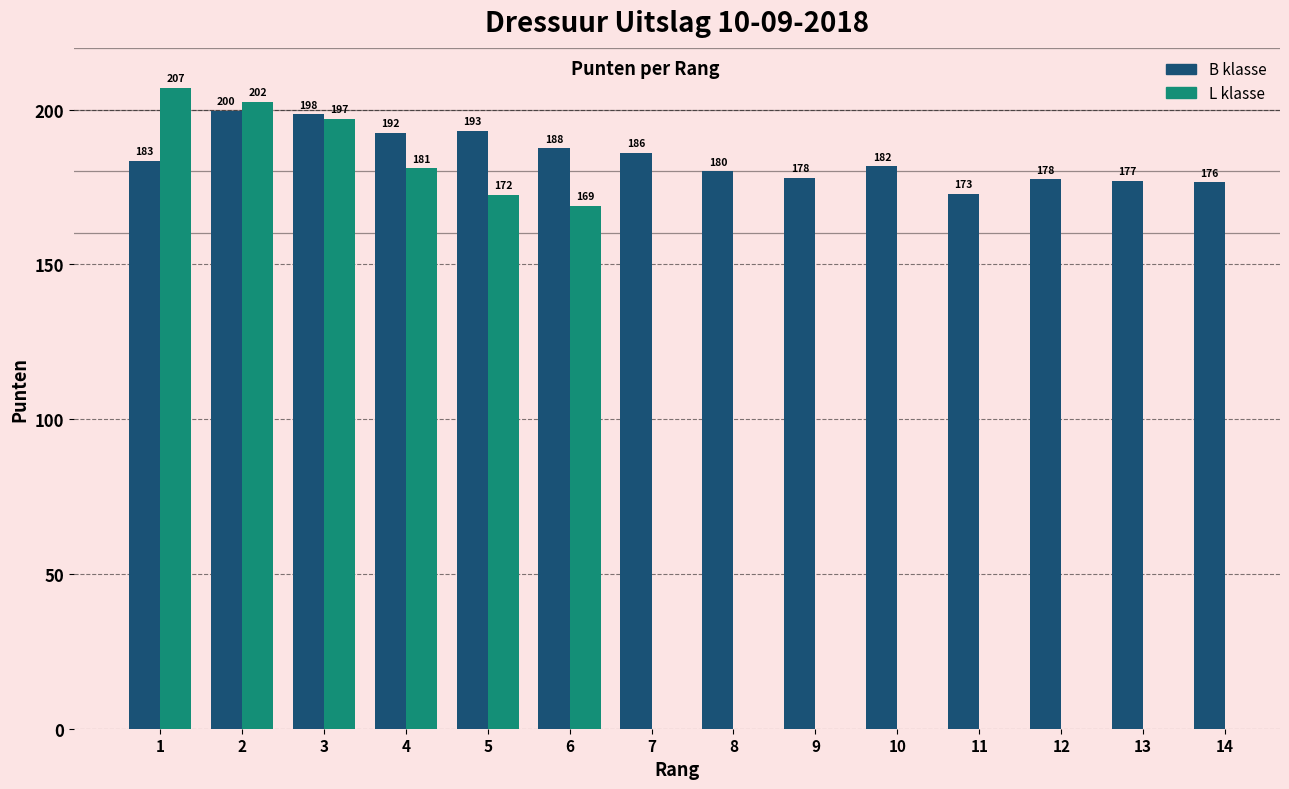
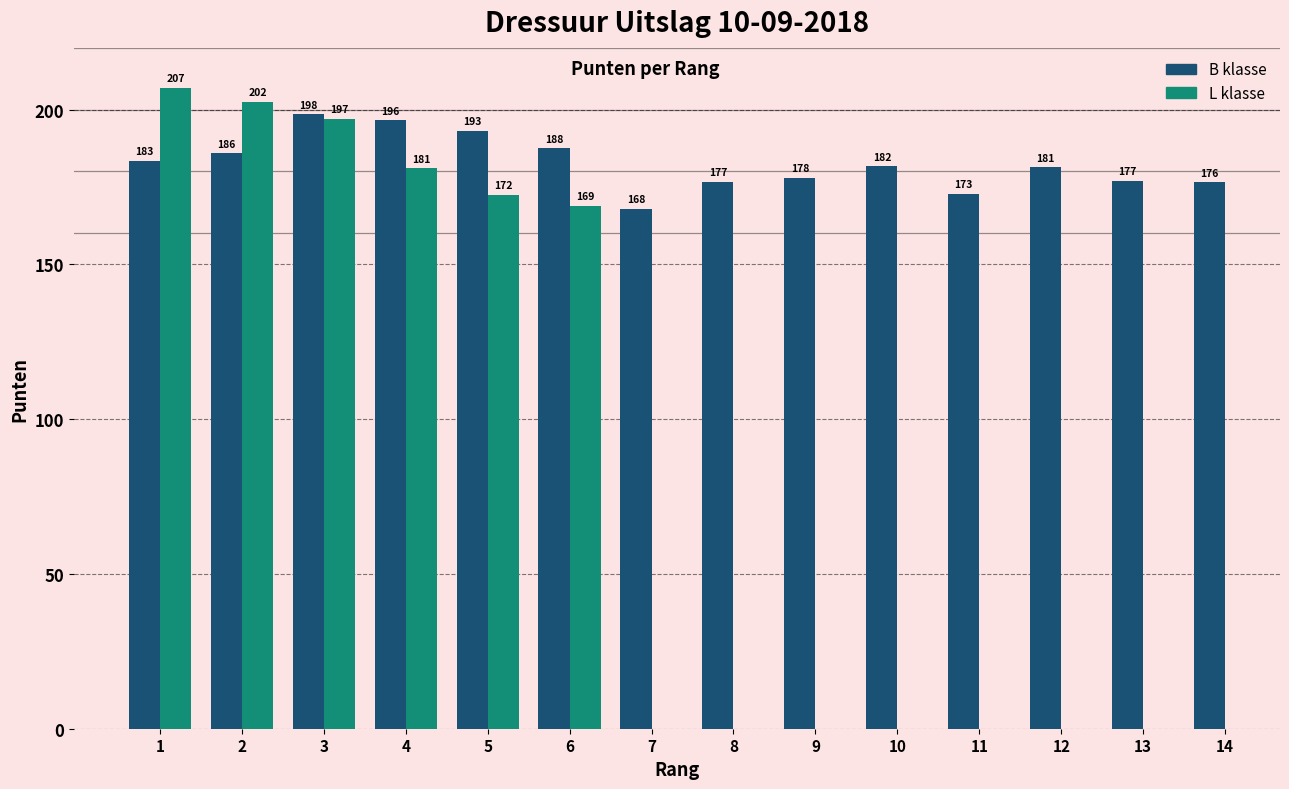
  {
    "B klasse": {
      "1": 183,
-     "2": 200,
+     "2": 186,
      "3": 198,
-     "4": 192,
+     "4": 196,
      "5": 193,
      "6": 188,
-     "7": 186,
-     "8": 180,
+     "7": 168,
+     "8": 177,
      "9": 178,
      "10": 182,
      "11": 173,
-     "12": 178,
+     "12": 181,
      "13": 177,
      "14": 176
    }
  }
